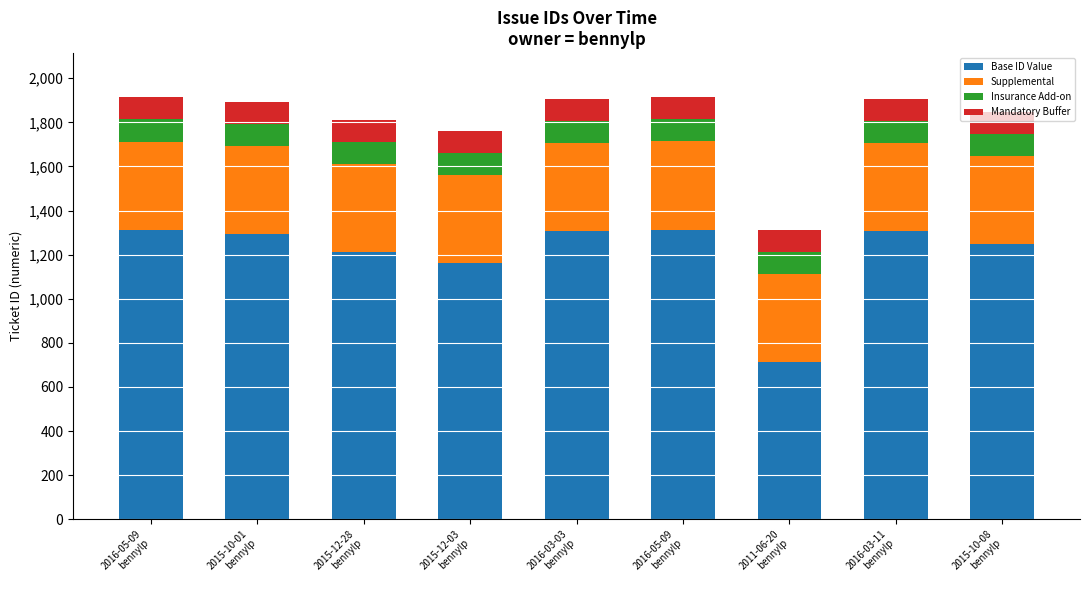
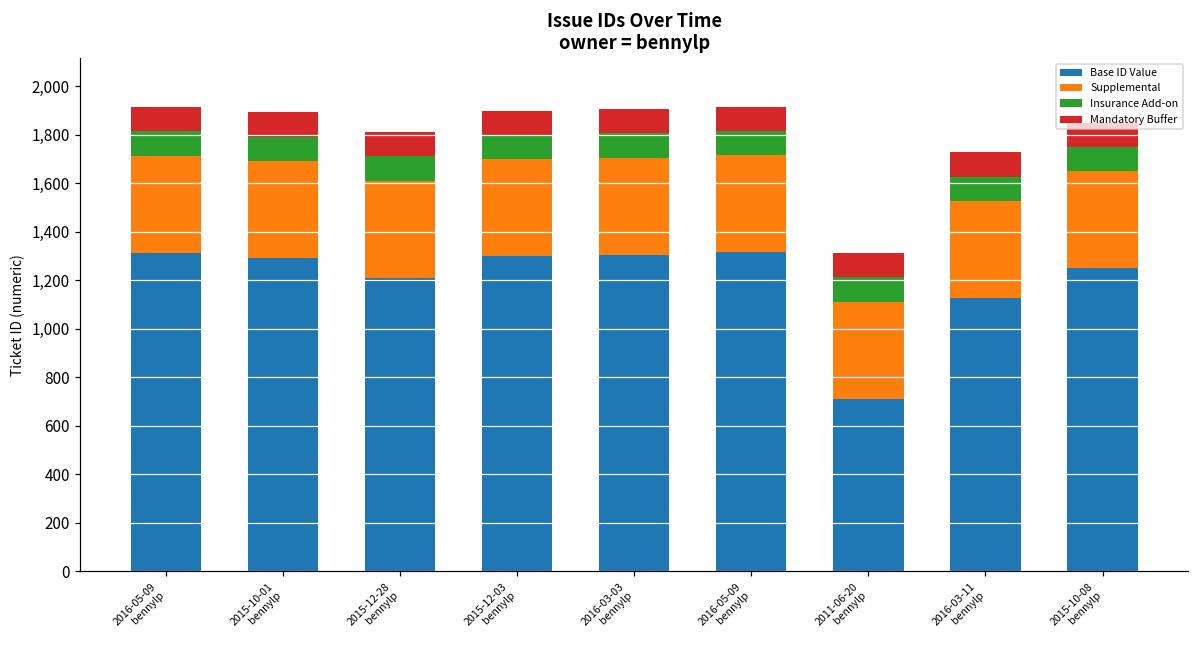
  {
    "Base ID Value": {
      "2015-10-01 bennylp": "1,290",
      "2015-12-28 bennylp": "1,210",
-     "2015-12-03 bennylp": "1,160",
+     "2015-12-03 bennylp": "1,300",
      "2016-03-03 bennylp": "1,310",
      "2011-06-20 bennylp": "710",
-     "2016-03-11 bennylp": "1,310",
+     "2016-03-11 bennylp": "1,130",
      "2015-10-08 bennylp": "1,250"
    },
    "Supplemental": {
      "2015-10-01 bennylp": "400",
      "2015-12-28 bennylp": "400",
      "2015-12-03 bennylp": "400",
      "2016-03-03 bennylp": "400",
      "2011-06-20 bennylp": "400",
      "2016-03-11 bennylp": "400",
      "2015-10-08 bennylp": "400"
    },
    "Insurance Add-on": {
      "2015-10-01 bennylp": "100",
      "2015-12-28 bennylp": "100",
      "2015-12-03 bennylp": "100",
      "2016-03-03 bennylp": "100",
      "2011-06-20 bennylp": "100",
      "2016-03-11 bennylp": "100",
      "2015-10-08 bennylp": "100"
    }
  }
